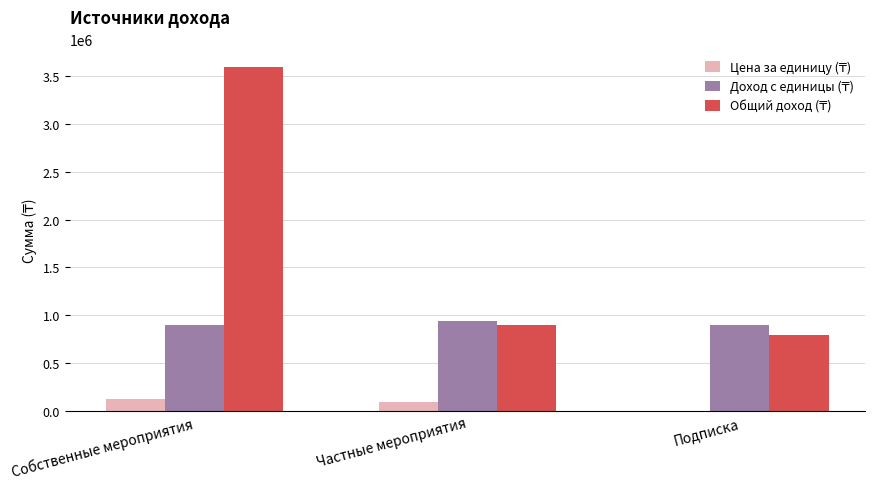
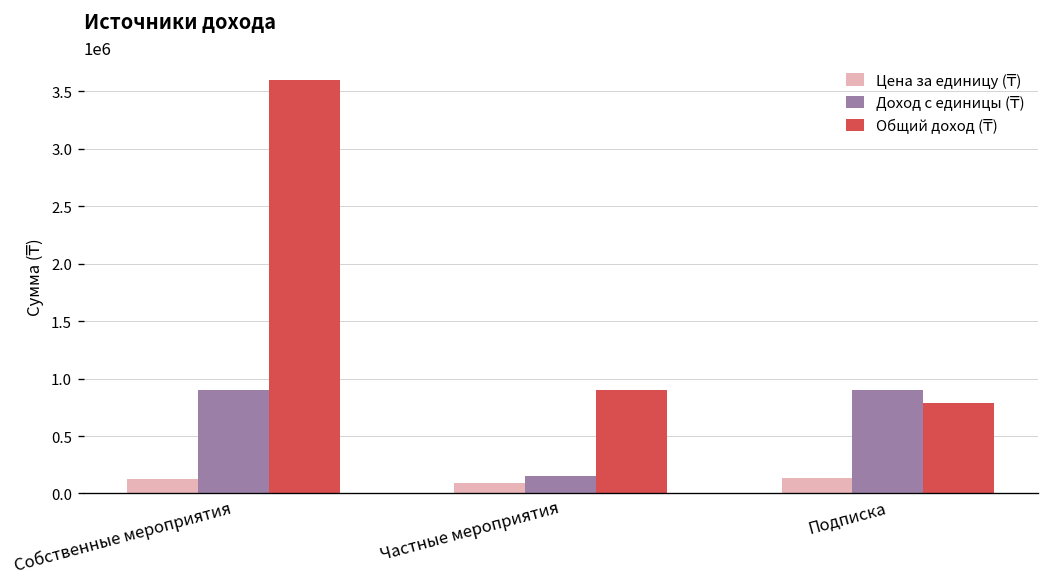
  {
    "Цена за единицу (₸)": {
      "Собственные мероприятия": 100000,
      "Частные мероприятия": 100000,
-     "Подписка": 0
+     "Подписка": 100000
    },
    "Доход с единицы (₸)": {
      "Собственные мероприятия": 900000,
-     "Частные мероприятия": 900000,
+     "Частные мероприятия": 200000,
      "Подписка": 900000
    },
    "Общий доход (₸)": {
      "Собственные мероприятия": 3600000,
      "Частные мероприятия": 900000,
      "Подписка": 800000
    }
  }
